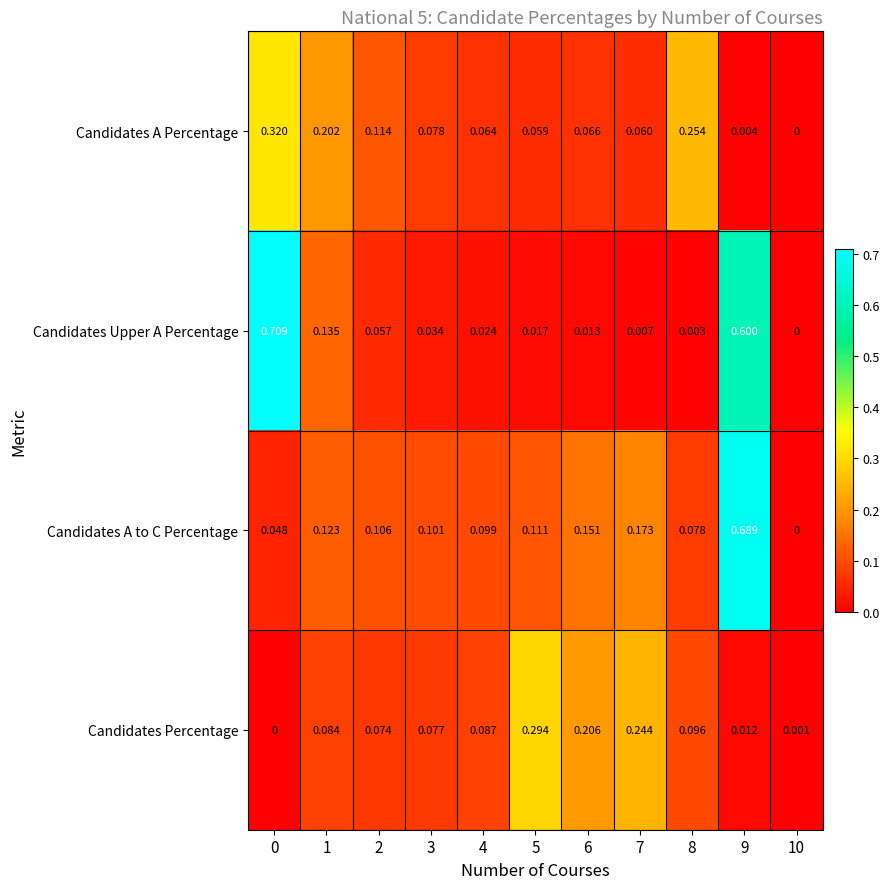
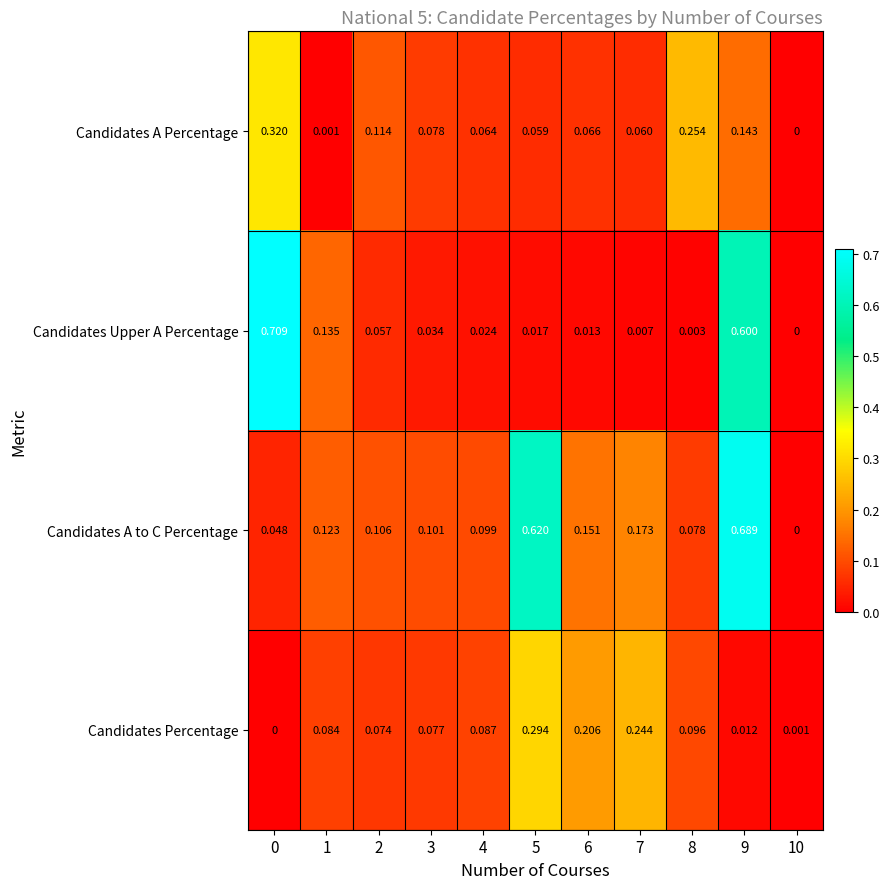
  {
    "Candidates A Percentage": {
      "0": 0.320,
-     "1": 0.202,
+     "1": 0.001,
      "2": 0.114,
      "3": 0.078,
      "4": 0.064,
      "5": 0.059,
      "6": 0.066,
      "7": 0.060,
      "8": 0.254,
-     "9": 0.004,
+     "9": 0.143,
      "10": 0
    },
    "Candidates Upper A Percentage": {
      "0": 0.709,
      "1": 0.135,
      "2": 0.057,
      "3": 0.034,
      "4": 0.024,
      "5": 0.017,
      "6": 0.013,
      "7": 0.007,
      "8": 0.003,
      "9": 0.600,
      "10": 0
    },
    "Candidates A to C Percentage": {
      "0": 0.048,
      "1": 0.123,
      "2": 0.106,
      "3": 0.101,
      "4": 0.099,
-     "5": 0.111,
+     "5": 0.620,
      "6": 0.151,
      "7": 0.173,
      "8": 0.078,
      "9": 0.689,
      "10": 0
    },
    "Candidates Percentage": {
      "0": 0,
      "1": 0.084,
      "2": 0.074,
      "3": 0.077,
      "4": 0.087,
      "5": 0.294,
      "6": 0.206,
      "7": 0.244,
      "8": 0.096,
      "9": 0.012,
      "10": 0.001
    }
  }
